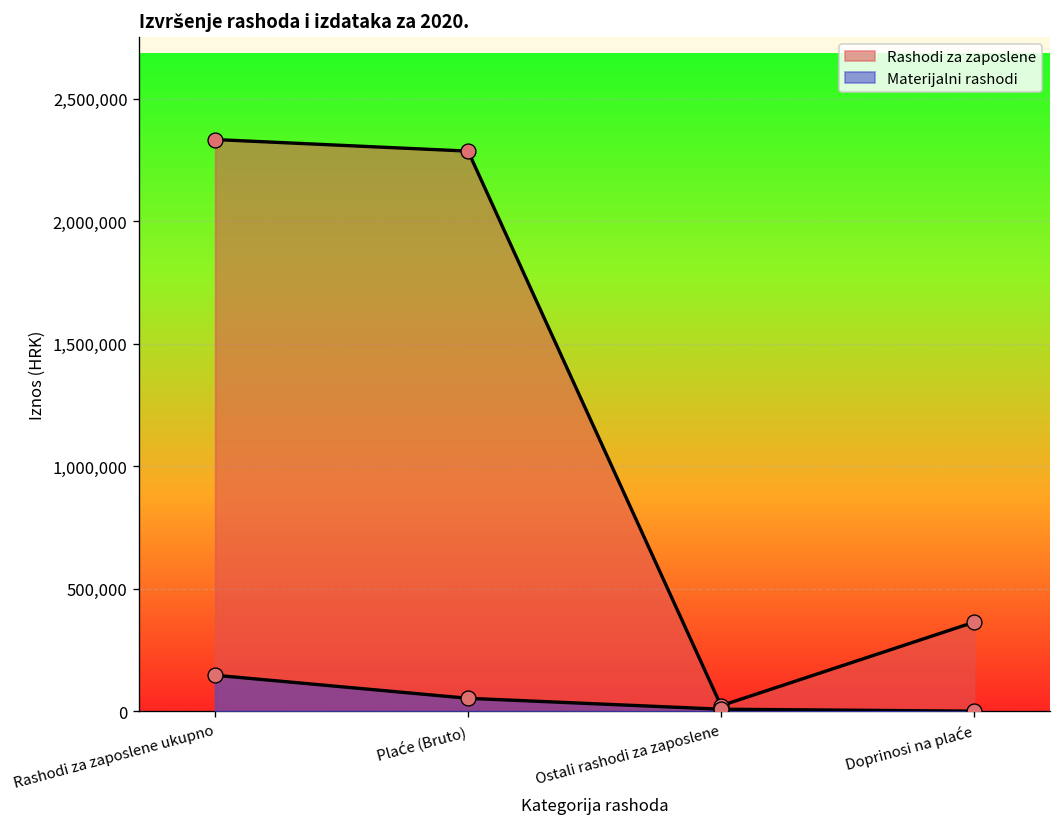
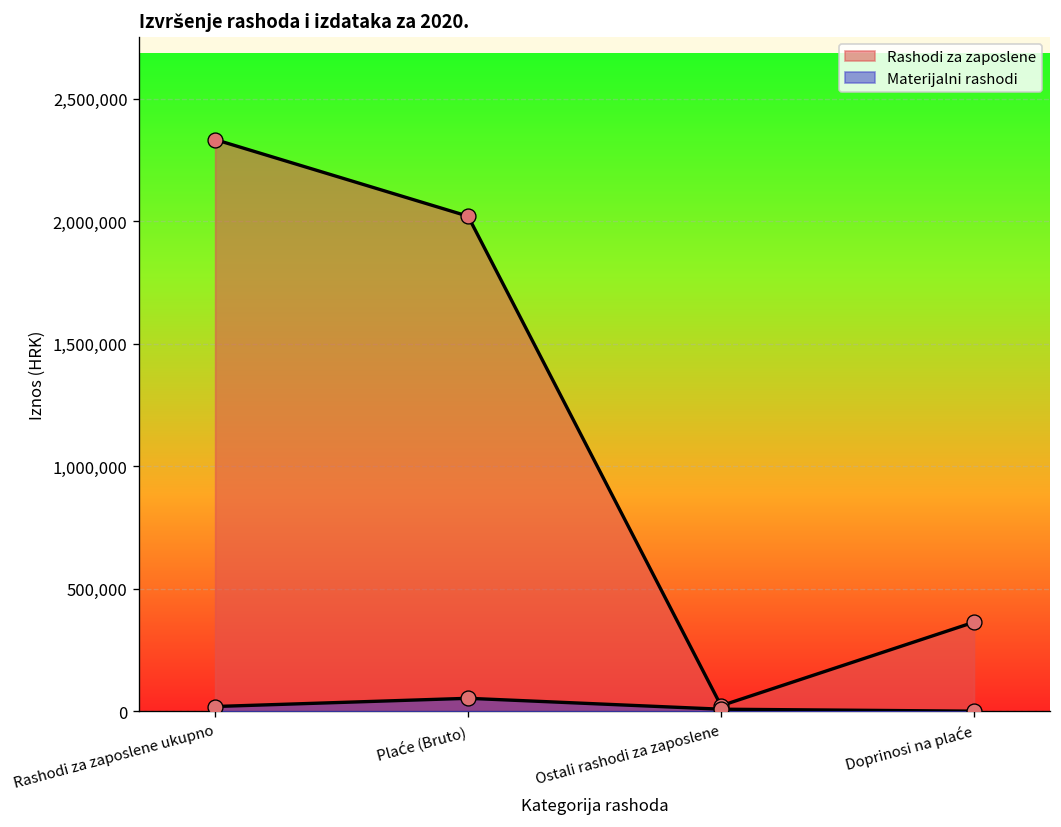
  {
    "Rashodi za zaposlene": {
      "Rashodi za zaposlene ukupno": "2,330,000",
-     "Plaće (Bruto)": "2,290,000",
+     "Plaće (Bruto)": "2,020,000",
      "Ostali rashodi za zaposlene": "20,000",
      "Doprinosi na plaće": "360,000"
    },
    "Materijalni rashodi": {
-     "Rashodi za zaposlene ukupno": "150,000",
+     "Rashodi za zaposlene ukupno": "20,000",
      "Plaće (Bruto)": "50,000",
      "Ostali rashodi za zaposlene": "10,000",
      "Doprinosi na plaće": "0"
    }
  }
